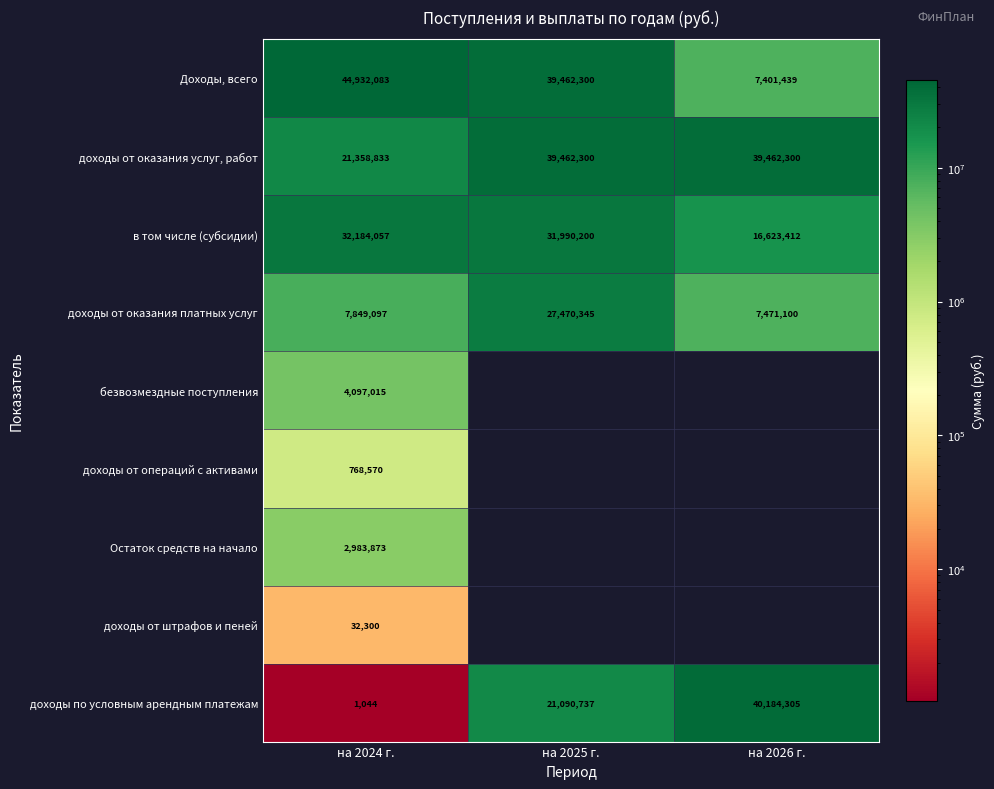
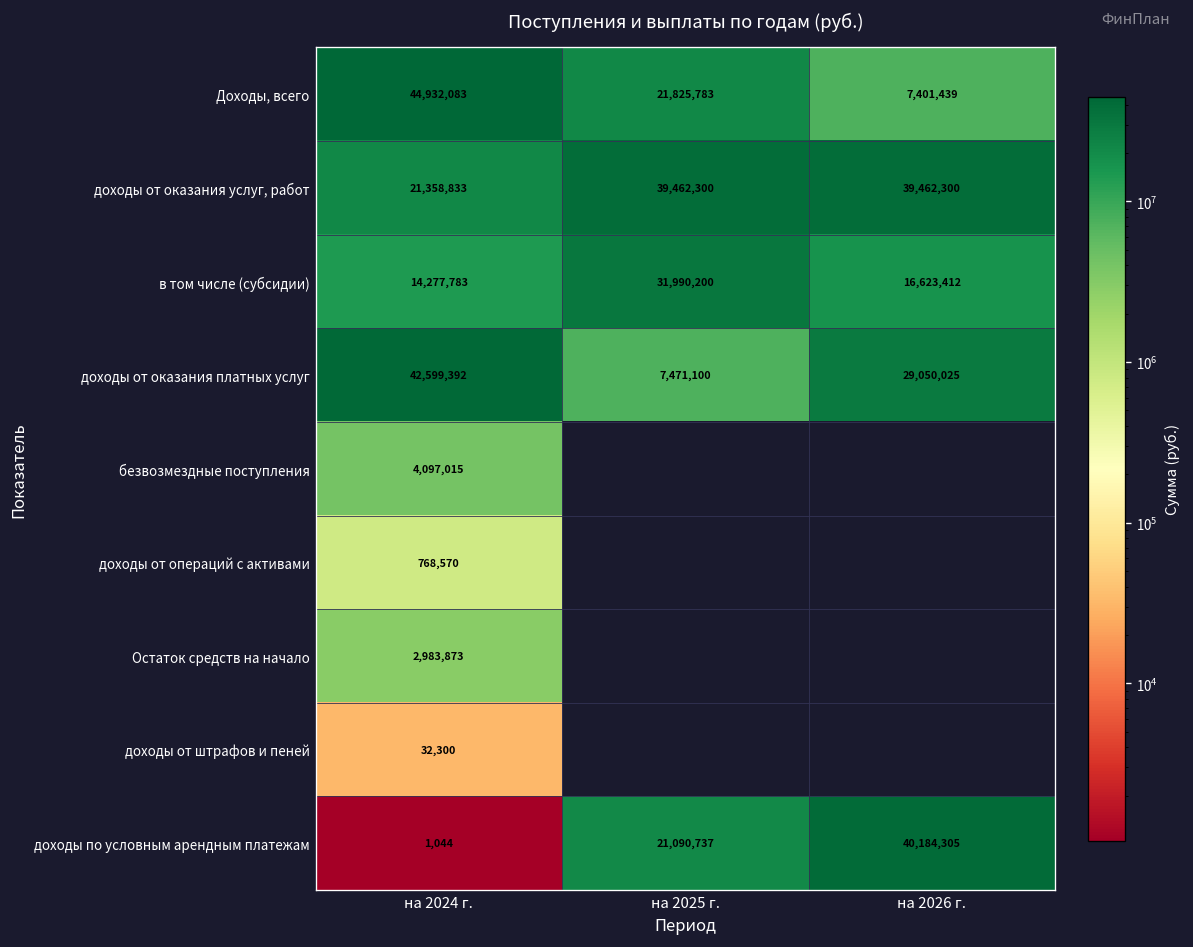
  {
    "Доходы, всего": {
      "на 2024 г.": "44,932,083",
-     "на 2025 г.": "39,462,300",
+     "на 2025 г.": "21,825,783",
      "на 2026 г.": "7,401,439"
    },
    "доходы от оказания услуг, работ": {
      "на 2024 г.": "21,358,833",
      "на 2025 г.": "39,462,300",
      "на 2026 г.": "39,462,300"
    },
    "в том числе (субсидии)": {
-     "на 2024 г.": "32,184,057",
+     "на 2024 г.": "14,277,783",
      "на 2025 г.": "31,990,200",
      "на 2026 г.": "16,623,412"
    },
    "доходы от оказания платных услуг": {
-     "на 2024 г.": "7,849,097",
-     "на 2025 г.": "27,470,345",
-     "на 2026 г.": "7,471,100"
+     "на 2024 г.": "42,599,392",
+     "на 2025 г.": "7,471,100",
+     "на 2026 г.": "29,050,025"
    },
    "безвозмездные поступления": {
      "на 2024 г.": "4,097,015"
    },
    "доходы от операций с активами": {
      "на 2024 г.": "768,570"
    },
    "Остаток средств на начало": {
      "на 2024 г.": "2,983,873"
    },
    "доходы от штрафов и пеней": {
      "на 2024 г.": "32,300"
    },
    "доходы по условным арендным платежам": {
      "на 2024 г.": "1,044",
      "на 2025 г.": "21,090,737",
      "на 2026 г.": "40,184,305"
    }
  }
